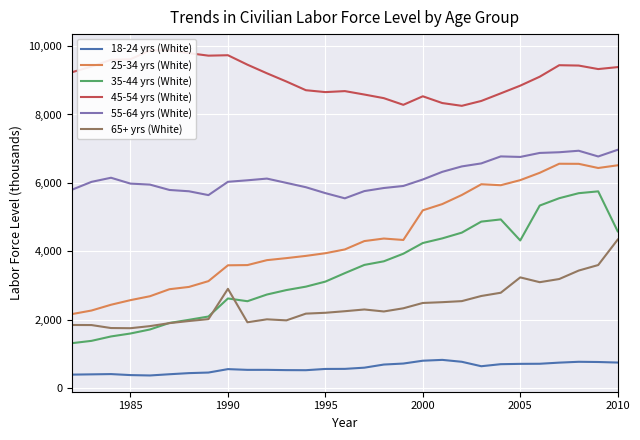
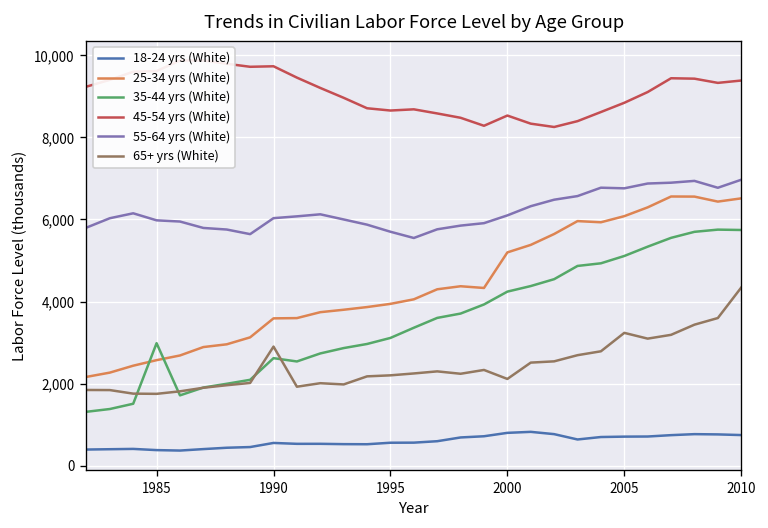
  {
    "35-44 yrs (White)": {
-     "1985": "1,600",
+     "1985": "3,000",
      "1990": "2,600",
      "1995": "3,100",
      "2000": "4,200",
-     "2005": "4,300",
-     "2010": "4,600"
+     "2005": "5,100",
+     "2010": "5,700"
    },
    "65+ yrs (White)": {
      "1985": "1,800",
      "1990": "2,900",
      "1995": "2,200",
-     "2000": "2,500",
+     "2000": "2,100",
      "2005": "3,200",
      "2010": "4,300"
    }
  }
